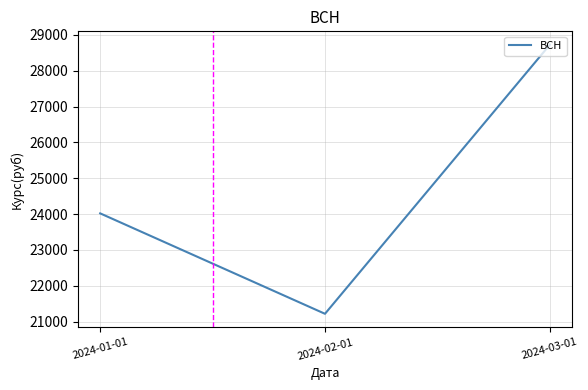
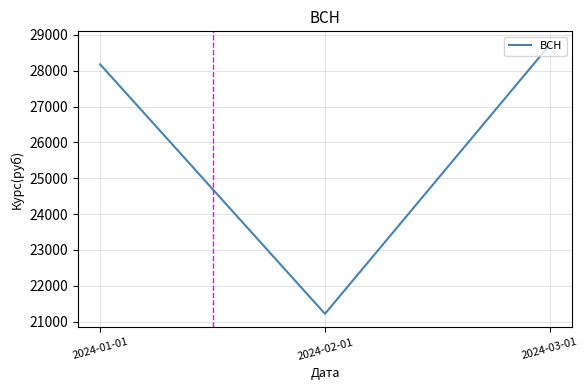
  {
-   "2024-01-01": 24000,
+   "2024-01-01": 28200,
    "2024-02-01": 21200
  }
